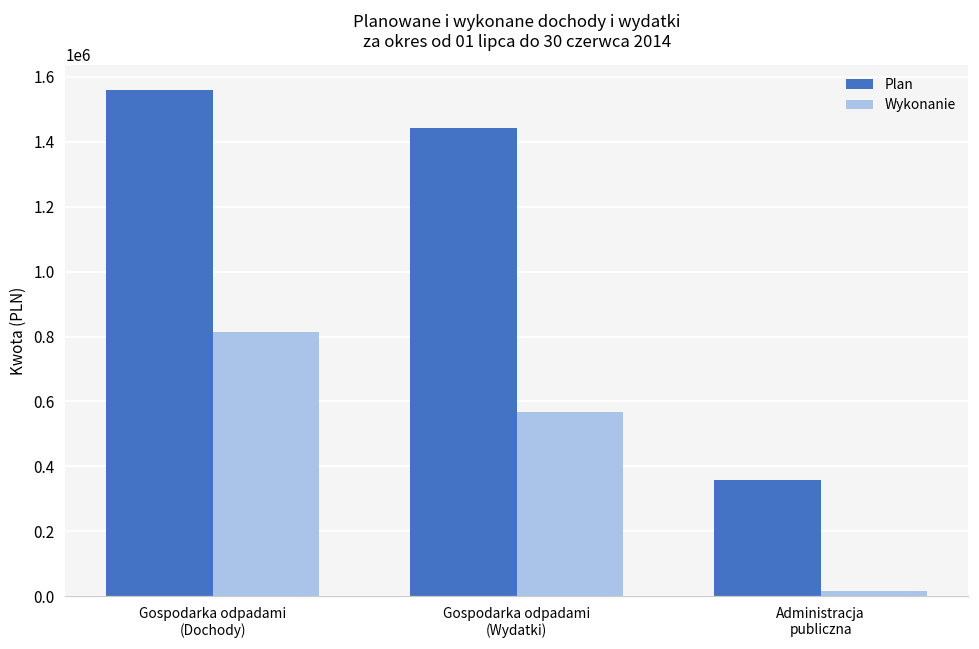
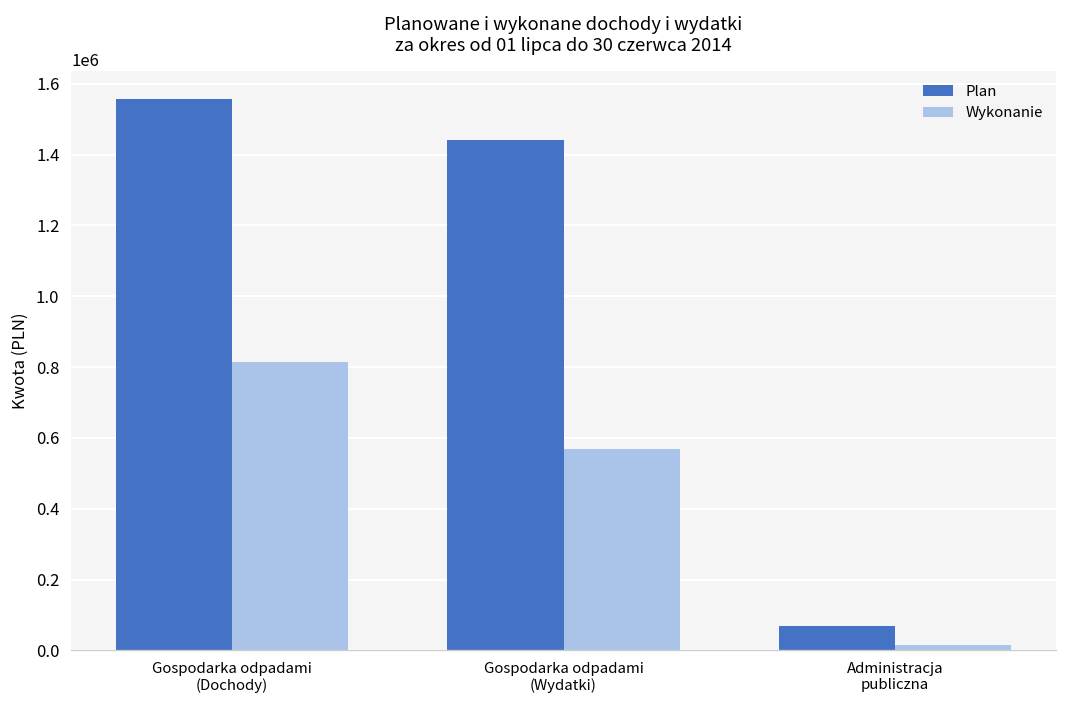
  {
    "Plan": {
      "Gospodarka odpadami (Dochody)": 1560000,
      "Gospodarka odpadami (Wydatki)": 1440000,
-     "Administracja publiczna": 360000
+     "Administracja publiczna": 70000
    },
    "Wykonanie": {
      "Gospodarka odpadami (Dochody)": 810000,
      "Gospodarka odpadami (Wydatki)": 570000,
      "Administracja publiczna": 10000
    }
  }
